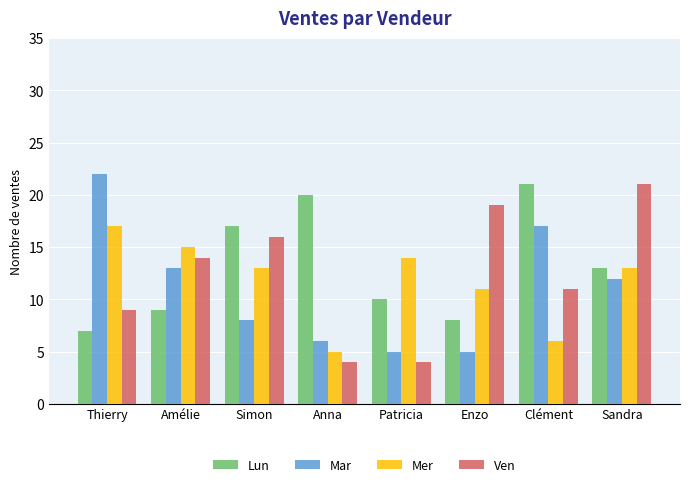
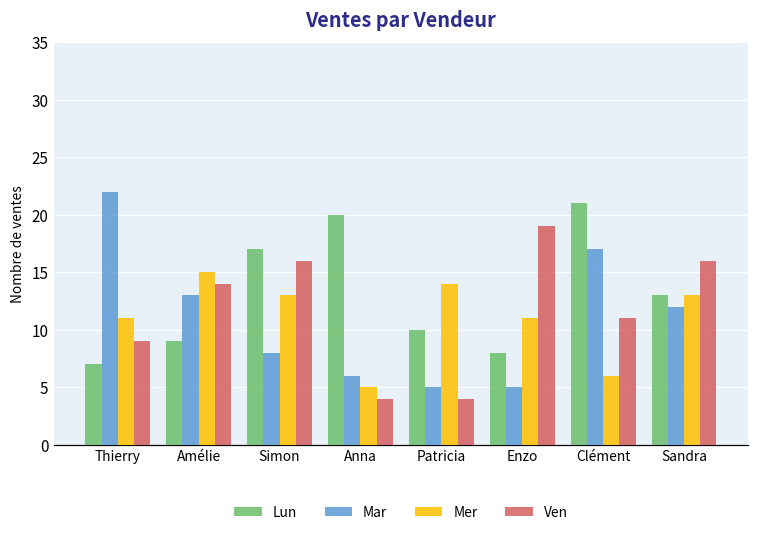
  {
    "Lun": {
      "Thierry": 7,
      "Amélie": 9,
      "Simon": 17,
      "Anna": 20,
      "Patricia": 10,
      "Enzo": 8,
      "Clément": 21,
      "Sandra": 13
    },
    "Mar": {
      "Thierry": 22,
      "Amélie": 13,
      "Simon": 8,
      "Anna": 6,
      "Patricia": 5,
      "Enzo": 5,
      "Clément": 17,
      "Sandra": 12
    },
    "Mer": {
-     "Thierry": 17,
+     "Thierry": 11,
      "Amélie": 15,
      "Simon": 13,
      "Anna": 5,
      "Patricia": 14,
      "Enzo": 11,
      "Clément": 6,
      "Sandra": 13
    },
    "Ven": {
      "Thierry": 9,
      "Amélie": 14,
      "Simon": 16,
      "Anna": 4,
      "Patricia": 4,
      "Enzo": 19,
      "Clément": 11,
-     "Sandra": 21
+     "Sandra": 16
    }
  }
